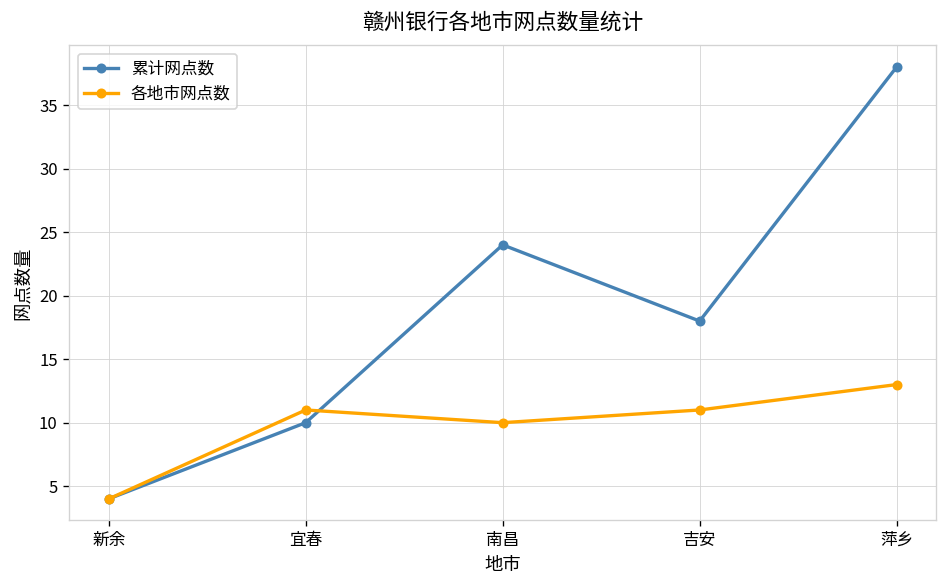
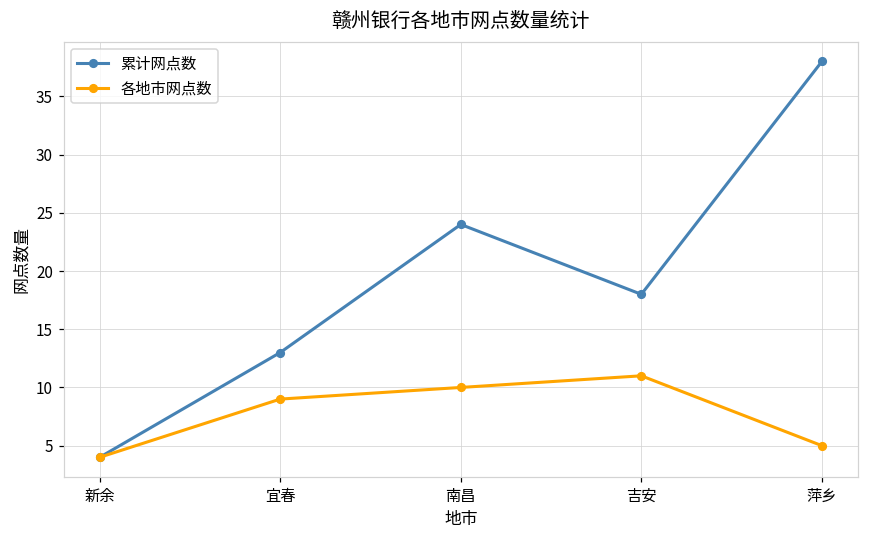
  {
    "累计网点数": {
-     "宜春": 10,
+     "宜春": 13,
      "南昌": 24,
      "吉安": 18,
      "萍乡": 38
    },
    "各地市网点数": {
-     "宜春": 11,
+     "宜春": 9,
      "南昌": 10,
      "吉安": 11,
-     "萍乡": 13
+     "萍乡": 5
    }
  }
